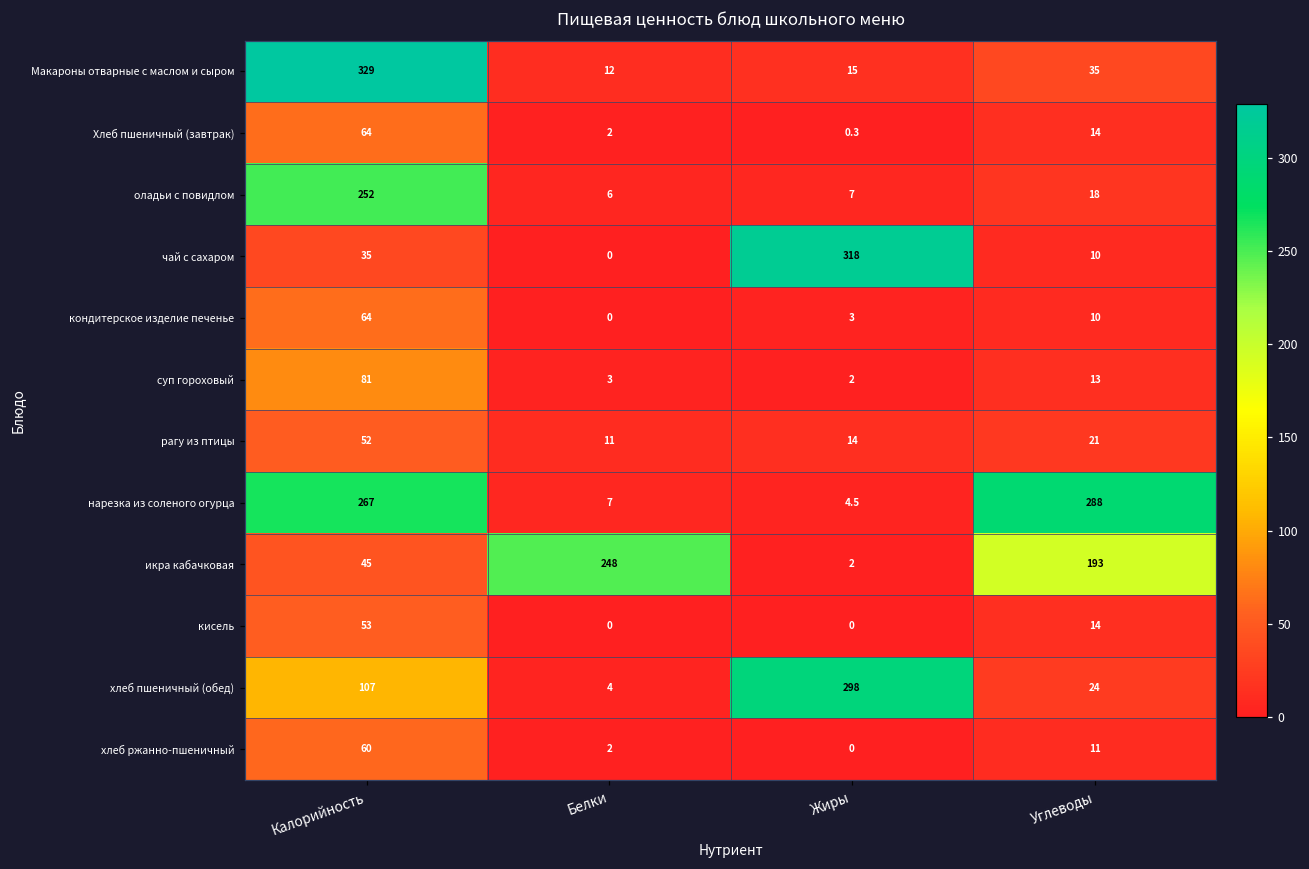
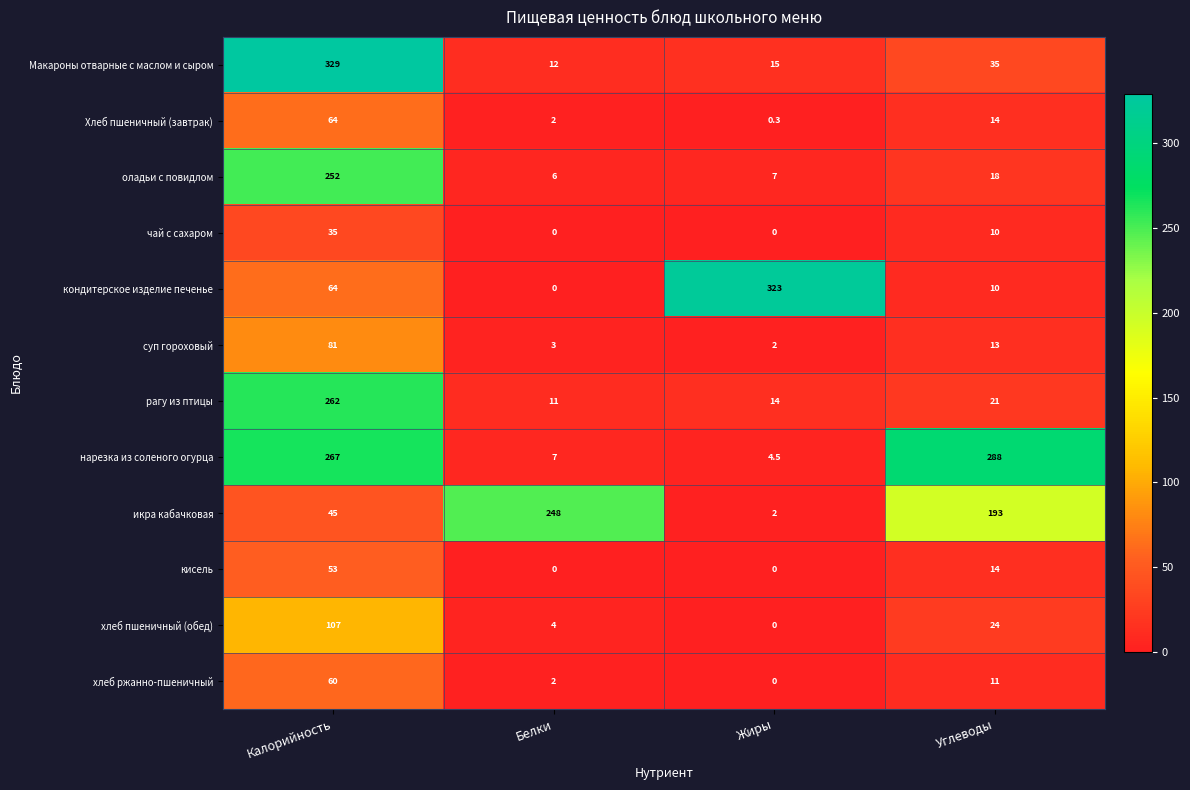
  {
    "Макароны отварные с маслом и сыром": {
      "Калорийность": 329,
      "Белки": 12,
      "Жиры": 15,
      "Углеводы": 35
    },
    "Хлеб пшеничный (завтрак)": {
      "Калорийность": 64,
      "Белки": 2,
      "Жиры": 0.3,
      "Углеводы": 14
    },
    "оладьи с повидлом": {
      "Калорийность": 252,
      "Белки": 6,
      "Жиры": 7,
      "Углеводы": 18
    },
    "чай с сахаром": {
      "Калорийность": 35,
      "Белки": 0,
-     "Жиры": 318,
+     "Жиры": 0,
      "Углеводы": 10
    },
    "кондитерское изделие печенье": {
      "Калорийность": 64,
      "Белки": 0,
-     "Жиры": 3,
+     "Жиры": 323,
      "Углеводы": 10
    },
    "суп гороховый": {
      "Калорийность": 81,
      "Белки": 3,
      "Жиры": 2,
      "Углеводы": 13
    },
    "рагу из птицы": {
-     "Калорийность": 52,
+     "Калорийность": 262,
      "Белки": 11,
      "Жиры": 14,
      "Углеводы": 21
    },
    "нарезка из соленого огурца": {
      "Калорийность": 267,
      "Белки": 7,
      "Жиры": 4.5,
      "Углеводы": 288
    },
    "икра кабачковая": {
      "Калорийность": 45,
      "Белки": 248,
      "Жиры": 2,
      "Углеводы": 193
    },
    "кисель": {
      "Калорийность": 53,
      "Белки": 0,
      "Жиры": 0,
      "Углеводы": 14
    },
    "хлеб пшеничный (обед)": {
      "Калорийность": 107,
      "Белки": 4,
-     "Жиры": 298,
+     "Жиры": 0,
      "Углеводы": 24
    },
    "хлеб ржанно-пшеничный": {
      "Калорийность": 60,
      "Белки": 2,
      "Жиры": 0,
      "Углеводы": 11
    }
  }
